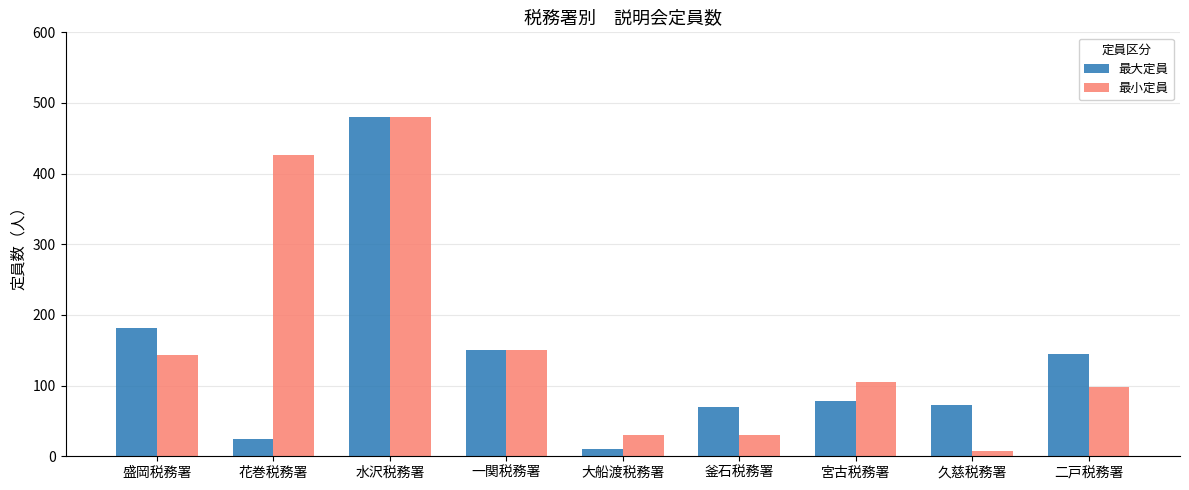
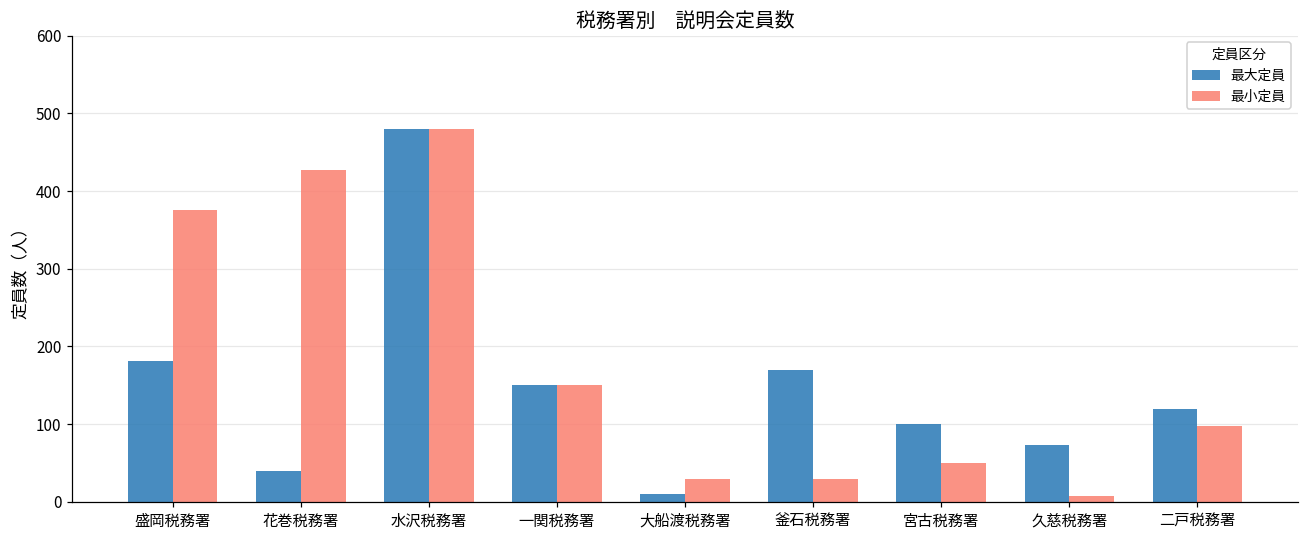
  {
    "最大定員": {
      "盛岡税務署": 180,
-     "花巻税務署": 30,
+     "花巻税務署": 40,
      "水沢税務署": 480,
      "一関税務署": 150,
      "大船渡税務署": 10,
-     "釜石税務署": 70,
-     "宮古税務署": 80,
+     "釜石税務署": 170,
+     "宮古税務署": 100,
      "久慈税務署": 70,
-     "二戸税務署": 150
+     "二戸税務署": 120
    },
    "最小定員": {
-     "盛岡税務署": 140,
+     "盛岡税務署": 380,
      "花巻税務署": 430,
      "水沢税務署": 480,
      "一関税務署": 150,
      "大船渡税務署": 30,
      "釜石税務署": 30,
-     "宮古税務署": 110,
+     "宮古税務署": 50,
      "久慈税務署": 10,
      "二戸税務署": 100
    }
  }
